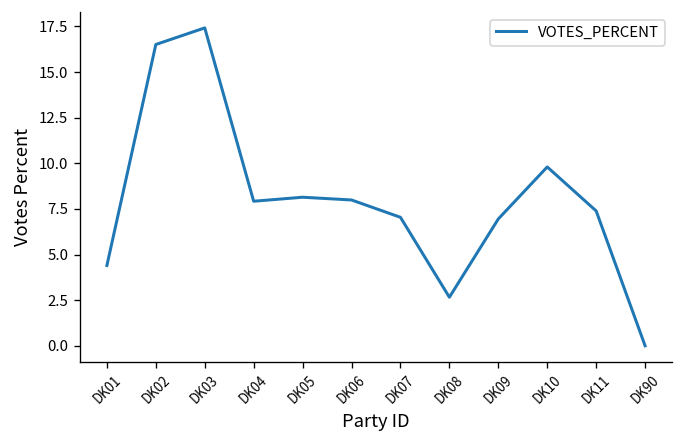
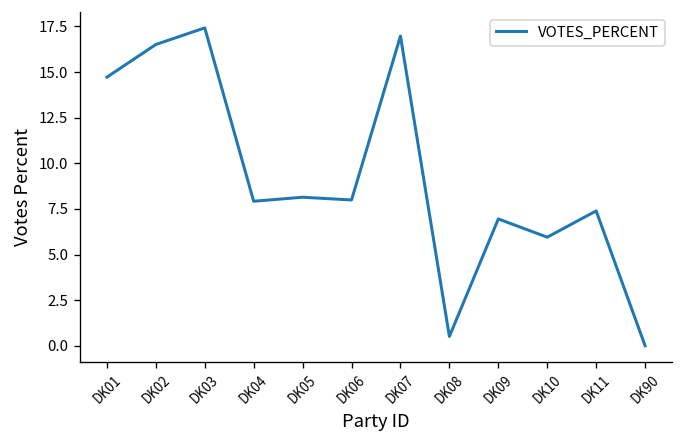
  {
-   "DK01": 4.4,
+   "DK01": 14.7,
    "DK02": 16.5,
    "DK03": 17.4,
    "DK04": 7.9,
    "DK05": 8.1,
    "DK06": 8.0,
-   "DK07": 7.0,
-   "DK08": 2.7,
+   "DK07": 17.0,
+   "DK08": 0.5,
    "DK09": 7.0,
-   "DK10": 9.8,
+   "DK10": 6.0,
    "DK11": 7.4,
    "DK90": 0.0
  }
